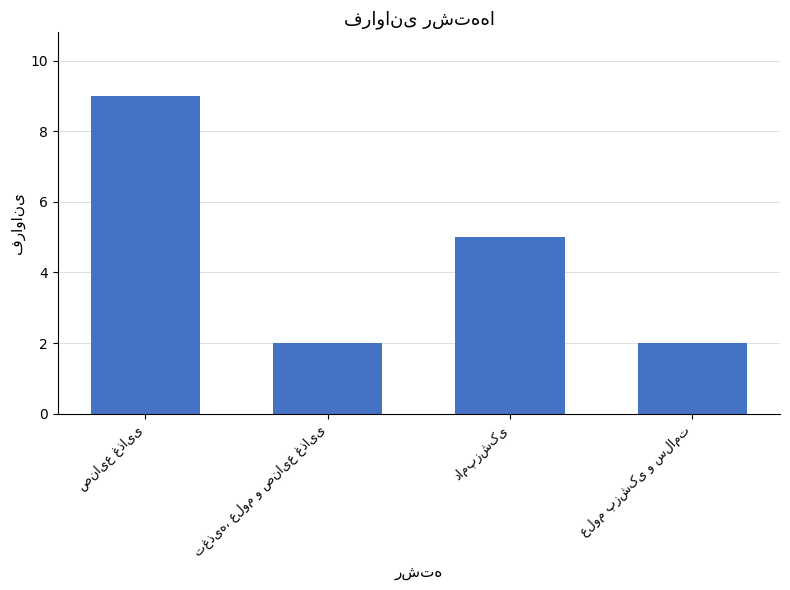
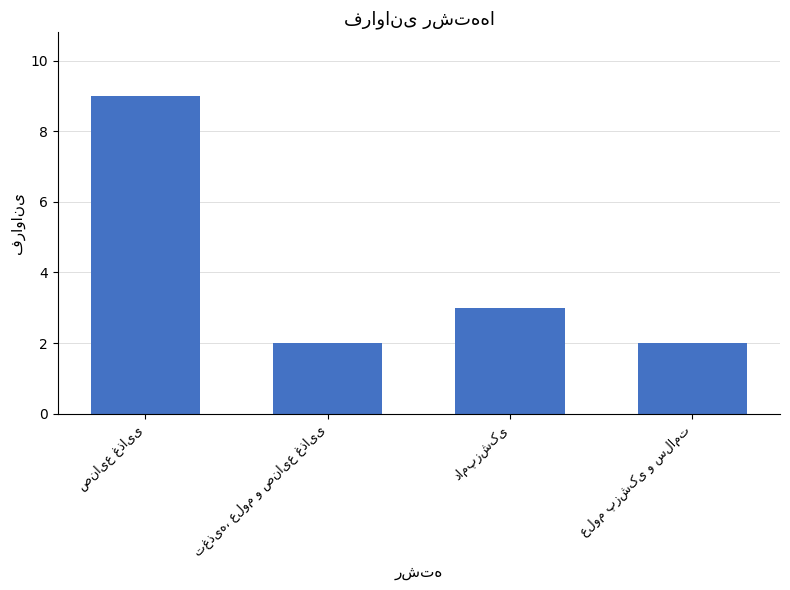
  {
    "صنایع غذایی": 9,
    "تغذیه، علوم و صنایع غذایی": 2,
-   "دامپزشکی": 5,
+   "دامپزشکی": 3,
    "علوم پزشکی و سلامت": 2
  }
